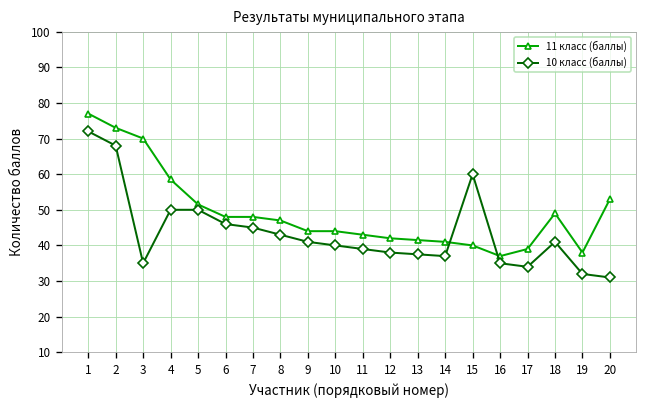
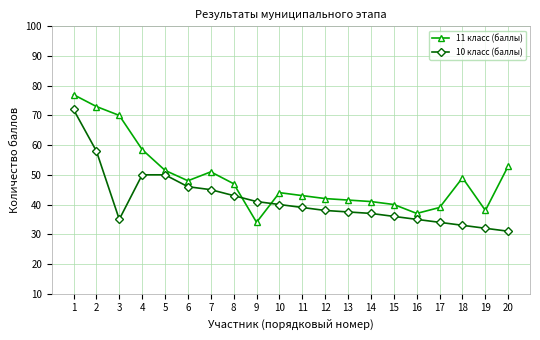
  {
    "11 класс (баллы)": {
      "1": 77,
      "2": 73,
      "3": 70,
      "4": 59,
      "5": 52,
      "6": 48,
-     "7": 48,
+     "7": 51,
      "8": 47,
-     "9": 44,
+     "9": 34,
      "10": 44,
      "11": 43,
      "12": 42,
      "13": 42,
      "14": 41,
      "15": 40,
      "16": 37,
      "17": 39,
      "18": 49,
      "19": 38,
      "20": 53
    },
    "10 класс (баллы)": {
      "1": 72,
-     "2": 68,
+     "2": 58,
      "3": 35,
      "4": 50,
      "5": 50,
      "6": 46,
      "7": 45,
      "8": 43,
      "9": 41,
      "10": 40,
      "11": 39,
      "12": 38,
      "13": 38,
      "14": 37,
-     "15": 60,
+     "15": 36,
      "16": 35,
      "17": 34,
-     "18": 41,
+     "18": 33,
      "19": 32,
      "20": 31
    }
  }
